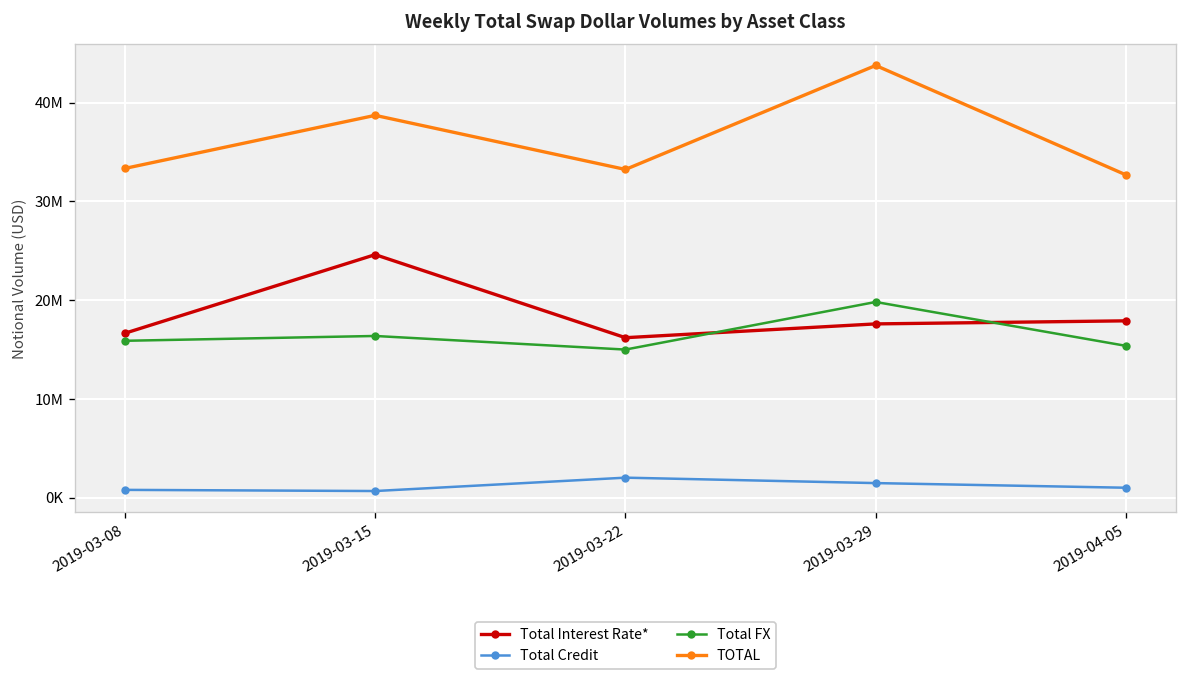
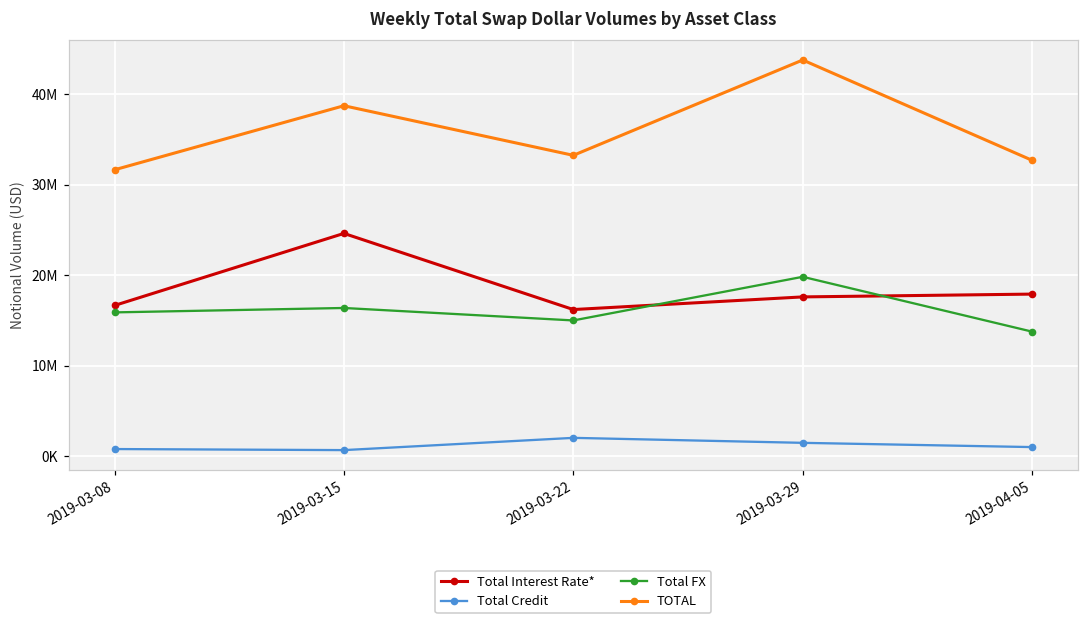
  {
    "Total Interest Rate*": {
      "2019-03-08": 17000000,
      "2019-03-15": 25000000,
      "2019-03-22": 16000000,
      "2019-03-29": 18000000,
      "2019-04-05": 18000000
    },
    "Total Credit": {
      "2019-03-08": 1000000,
      "2019-03-15": 1000000,
      "2019-03-22": 2000000,
      "2019-03-29": 1000000,
      "2019-04-05": 1000000
    },
    "Total FX": {
      "2019-03-08": 16000000,
      "2019-03-15": 16000000,
      "2019-03-22": 15000000,
      "2019-03-29": 20000000,
-     "2019-04-05": 15000000
+     "2019-04-05": 14000000
    },
    "TOTAL": {
-     "2019-03-08": 33000000,
+     "2019-03-08": 32000000,
      "2019-03-15": 39000000,
      "2019-03-22": 33000000,
      "2019-03-29": 44000000,
      "2019-04-05": 33000000
    }
  }
